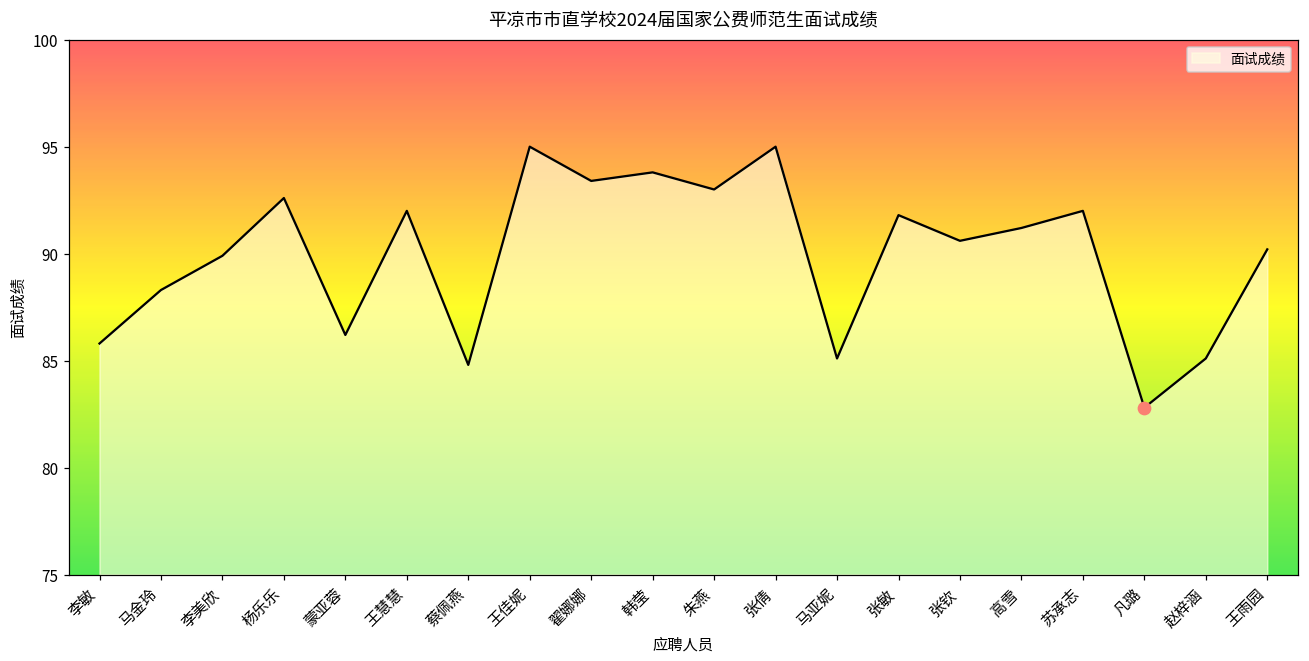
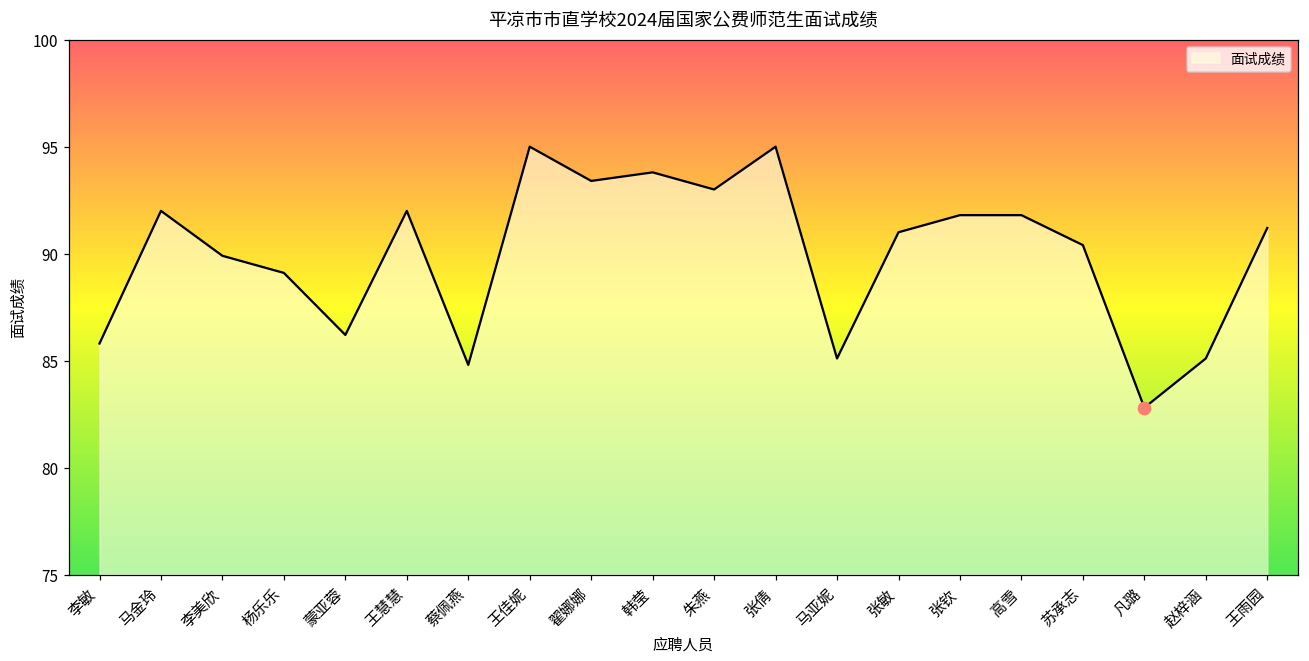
  {
    "面试成绩": {
      "李敏": 85.8,
-     "马金玲": 88.3,
+     "马金玲": 92.0,
      "李美欣": 89.9,
-     "杨乐乐": 92.6,
+     "杨乐乐": 89.1,
      "蒙亚蓉": 86.2,
      "王慧慧": 92.0,
      "蔡佩燕": 84.8,
      "王佳妮": 95.0,
      "翟娜娜": 93.4,
      "韩莹": 93.8,
      "朱燕": 93.0,
      "张倩": 95.0,
      "马亚妮": 85.1,
-     "张敏": 91.8,
-     "张钦": 90.6,
-     "高雪": 91.2,
-     "苏承志": 92.0,
+     "张敏": 91.0,
+     "张钦": 91.8,
+     "高雪": 91.8,
+     "苏承志": 90.4,
      "赵梓涵": 85.1,
-     "王雨园": 90.2
+     "王雨园": 91.2
    }
  }
